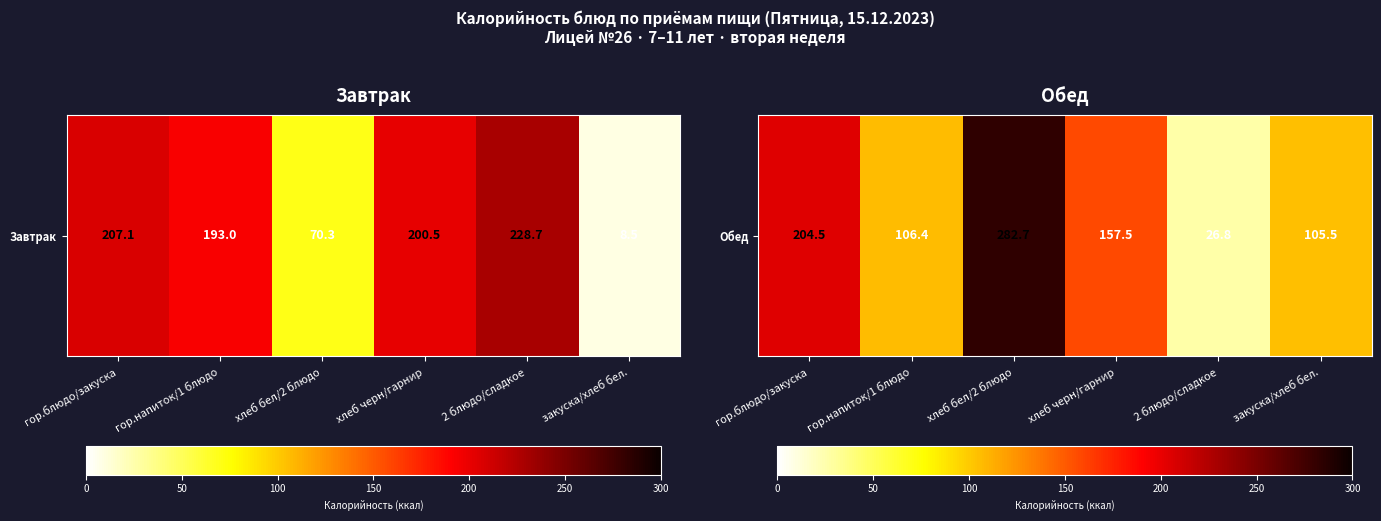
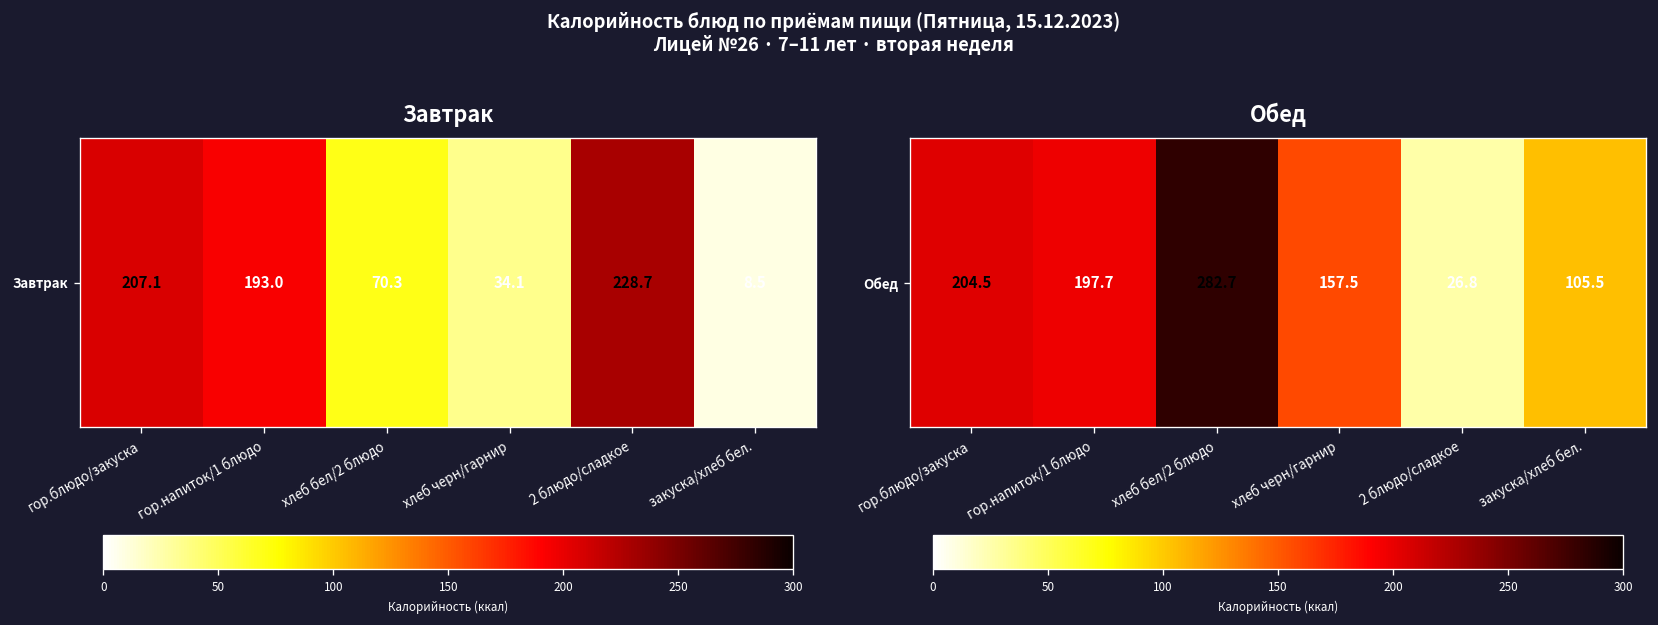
  {
    "Завтрак": {
      "Завтрак": {
        "гор.блюдо/закуска": 207.1,
        "гор.напиток/1 блюдо": 193.0,
        "хлеб бел/2 блюдо": 70.3,
-       "хлеб черн/гарнир": 200.5,
+       "хлеб черн/гарнир": 34.1,
        "2 блюдо/сладкое": 228.7
      }
    },
    "Обед": {
      "Обед": {
        "гор.блюдо/закуска": 204.5,
-       "гор.напиток/1 блюдо": 106.4,
+       "гор.напиток/1 блюдо": 197.7,
        "хлеб черн/гарнир": 157.5,
        "2 блюдо/сладкое": 26.8,
        "закуска/хлеб бел.": 105.5
      }
    }
  }
